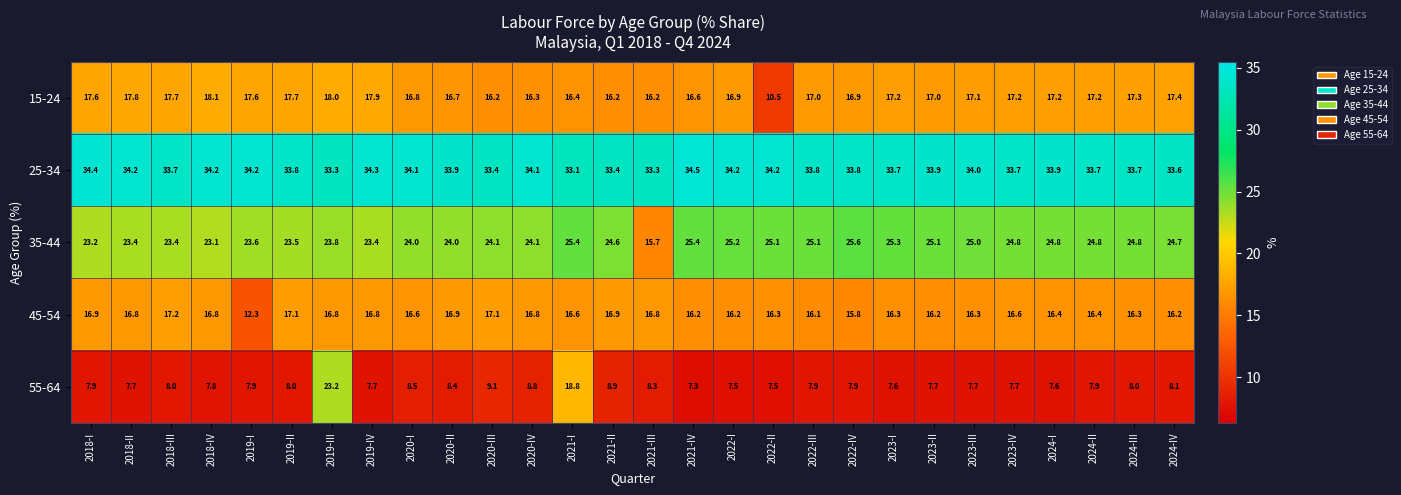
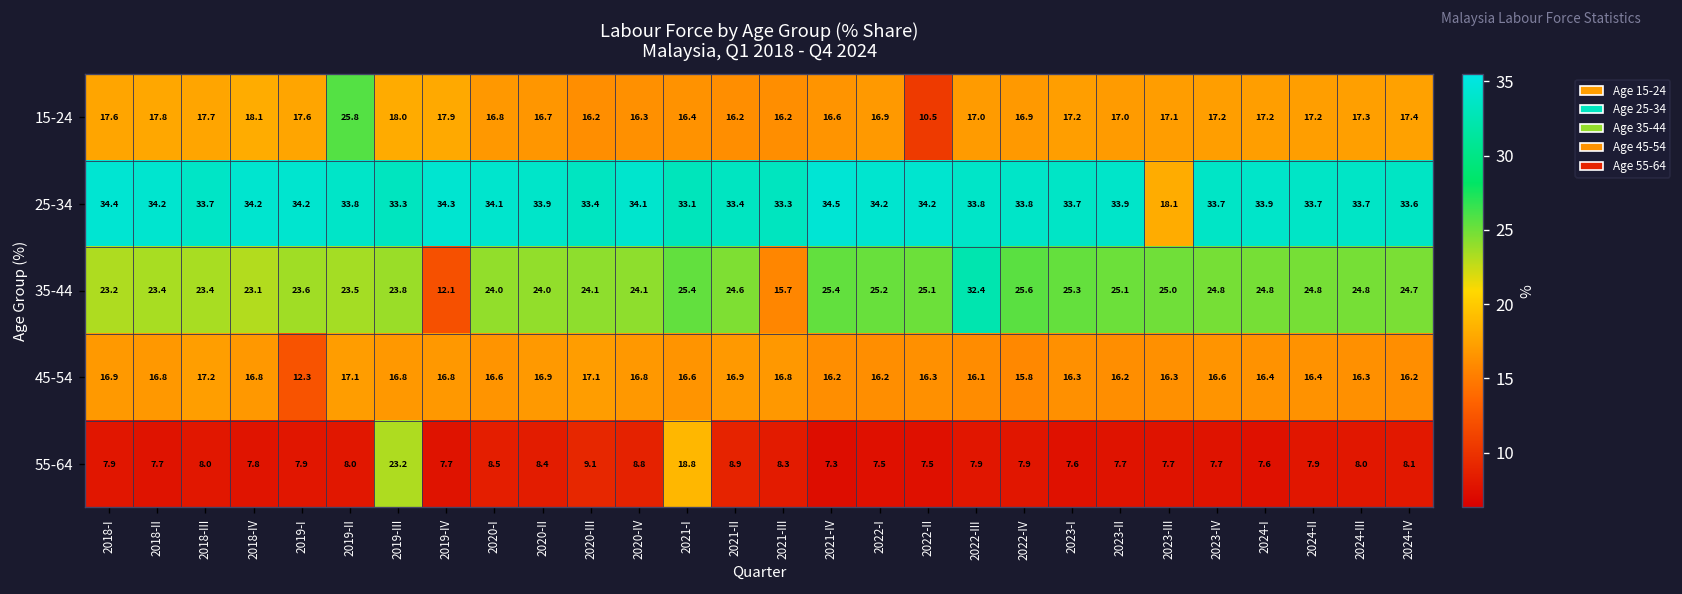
  {
    "15-24": {
      "2018-I": 17.6,
      "2018-II": 17.8,
      "2018-III": 17.7,
      "2018-IV": 18.1,
      "2019-I": 17.6,
-     "2019-II": 17.7,
+     "2019-II": 25.8,
      "2019-III": 18.0,
      "2019-IV": 17.9,
      "2020-I": 16.8,
      "2020-II": 16.7,
      "2020-III": 16.2,
      "2020-IV": 16.3,
      "2021-I": 16.4,
      "2021-II": 16.2,
      "2021-III": 16.2,
      "2021-IV": 16.6,
      "2022-I": 16.9,
      "2022-II": 10.5,
      "2022-III": 17.0,
      "2022-IV": 16.9,
      "2023-I": 17.2,
      "2023-II": 17.0,
      "2023-III": 17.1,
      "2023-IV": 17.2,
      "2024-I": 17.2,
      "2024-II": 17.2,
      "2024-III": 17.3,
      "2024-IV": 17.4
    },
    "25-34": {
      "2018-I": 34.4,
      "2018-II": 34.2,
      "2018-III": 33.7,
      "2018-IV": 34.2,
      "2019-I": 34.2,
      "2019-II": 33.8,
      "2019-III": 33.3,
      "2019-IV": 34.3,
      "2020-I": 34.1,
      "2020-II": 33.9,
      "2020-III": 33.4,
      "2020-IV": 34.1,
      "2021-I": 33.1,
      "2021-II": 33.4,
      "2021-III": 33.3,
      "2021-IV": 34.5,
      "2022-I": 34.2,
      "2022-II": 34.2,
      "2022-III": 33.8,
      "2022-IV": 33.8,
      "2023-I": 33.7,
      "2023-II": 33.9,
-     "2023-III": 34.0,
+     "2023-III": 18.1,
      "2023-IV": 33.7,
      "2024-I": 33.9,
      "2024-II": 33.7,
      "2024-III": 33.7,
      "2024-IV": 33.6
    },
    "35-44": {
      "2018-I": 23.2,
      "2018-II": 23.4,
      "2018-III": 23.4,
      "2018-IV": 23.1,
      "2019-I": 23.6,
      "2019-II": 23.5,
      "2019-III": 23.8,
-     "2019-IV": 23.4,
+     "2019-IV": 12.1,
      "2020-I": 24.0,
      "2020-II": 24.0,
      "2020-III": 24.1,
      "2020-IV": 24.1,
      "2021-I": 25.4,
      "2021-II": 24.6,
      "2021-III": 15.7,
      "2021-IV": 25.4,
      "2022-I": 25.2,
      "2022-II": 25.1,
-     "2022-III": 25.1,
+     "2022-III": 32.4,
      "2022-IV": 25.6,
      "2023-I": 25.3,
      "2023-II": 25.1,
      "2023-III": 25.0,
      "2023-IV": 24.8,
      "2024-I": 24.8,
      "2024-II": 24.8,
      "2024-III": 24.8,
      "2024-IV": 24.7
    },
    "45-54": {
      "2018-I": 16.9,
      "2018-II": 16.8,
      "2018-III": 17.2,
      "2018-IV": 16.8,
      "2019-I": 12.3,
      "2019-II": 17.1,
      "2019-III": 16.8,
      "2019-IV": 16.8,
      "2020-I": 16.6,
      "2020-II": 16.9,
      "2020-III": 17.1,
      "2020-IV": 16.8,
      "2021-I": 16.6,
      "2021-II": 16.9,
      "2021-III": 16.8,
      "2021-IV": 16.2,
      "2022-I": 16.2,
      "2022-II": 16.3,
      "2022-III": 16.1,
      "2022-IV": 15.8,
      "2023-I": 16.3,
      "2023-II": 16.2,
      "2023-III": 16.3,
      "2023-IV": 16.6,
      "2024-I": 16.4,
      "2024-II": 16.4,
      "2024-III": 16.3,
      "2024-IV": 16.2
    },
    "55-64": {
      "2018-I": 7.9,
      "2018-II": 7.7,
      "2018-III": 8.0,
      "2018-IV": 7.8,
      "2019-I": 7.9,
      "2019-II": 8.0,
      "2019-III": 23.2,
      "2019-IV": 7.7,
      "2020-I": 8.5,
      "2020-II": 8.4,
      "2020-III": 9.1,
      "2020-IV": 8.8,
      "2021-I": 18.8,
      "2021-II": 8.9,
      "2021-III": 8.3,
      "2021-IV": 7.3,
      "2022-I": 7.5,
      "2022-II": 7.5,
      "2022-III": 7.9,
      "2022-IV": 7.9,
      "2023-I": 7.6,
      "2023-II": 7.7,
      "2023-III": 7.7,
      "2023-IV": 7.7,
      "2024-I": 7.6,
      "2024-II": 7.9,
      "2024-III": 8.0,
      "2024-IV": 8.1
    }
  }
